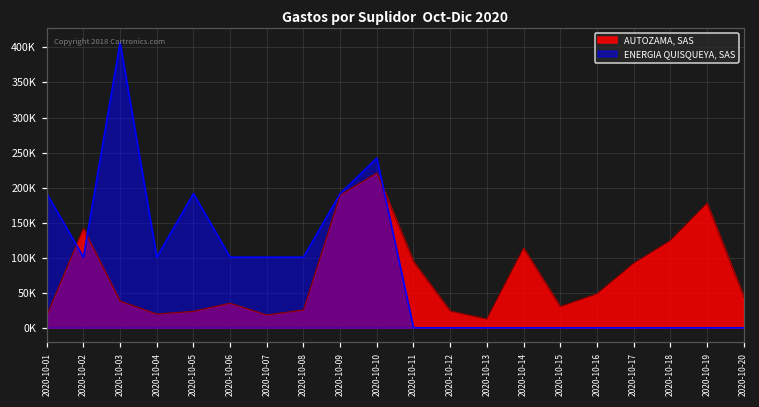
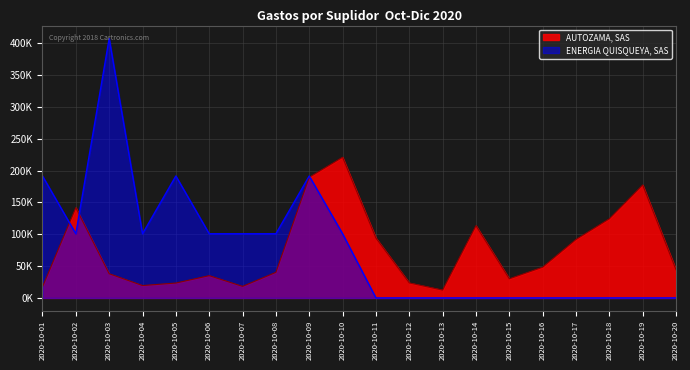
  {
    "AUTOZAMA, SAS": {
      "2020-10-01": 20000,
      "2020-10-02": 140000,
      "2020-10-03": 40000,
      "2020-10-04": 20000,
      "2020-10-05": 20000,
      "2020-10-06": 30000,
      "2020-10-07": 20000,
-     "2020-10-08": 30000,
+     "2020-10-08": 40000,
      "2020-10-10": 220000,
      "2020-10-11": 90000,
      "2020-10-12": 20000,
      "2020-10-13": 10000,
      "2020-10-14": 110000,
      "2020-10-15": 30000,
      "2020-10-16": 50000,
      "2020-10-17": 90000,
      "2020-10-18": 120000,
      "2020-10-19": 180000,
      "2020-10-20": 40000
    },
    "ENERGIA QUISQUEYA, SAS": {
      "2020-10-01": 190000,
      "2020-10-02": 100000,
      "2020-10-04": 100000,
      "2020-10-05": 190000,
      "2020-10-06": 100000,
      "2020-10-07": 100000,
      "2020-10-08": 100000,
-     "2020-10-10": 240000,
+     "2020-10-10": 100000,
      "2020-10-11": 0,
      "2020-10-12": 0,
      "2020-10-13": 0,
      "2020-10-14": 0,
      "2020-10-15": 0,
      "2020-10-16": 0,
      "2020-10-17": 0,
      "2020-10-18": 0,
      "2020-10-19": 0,
      "2020-10-20": 0
    }
  }
